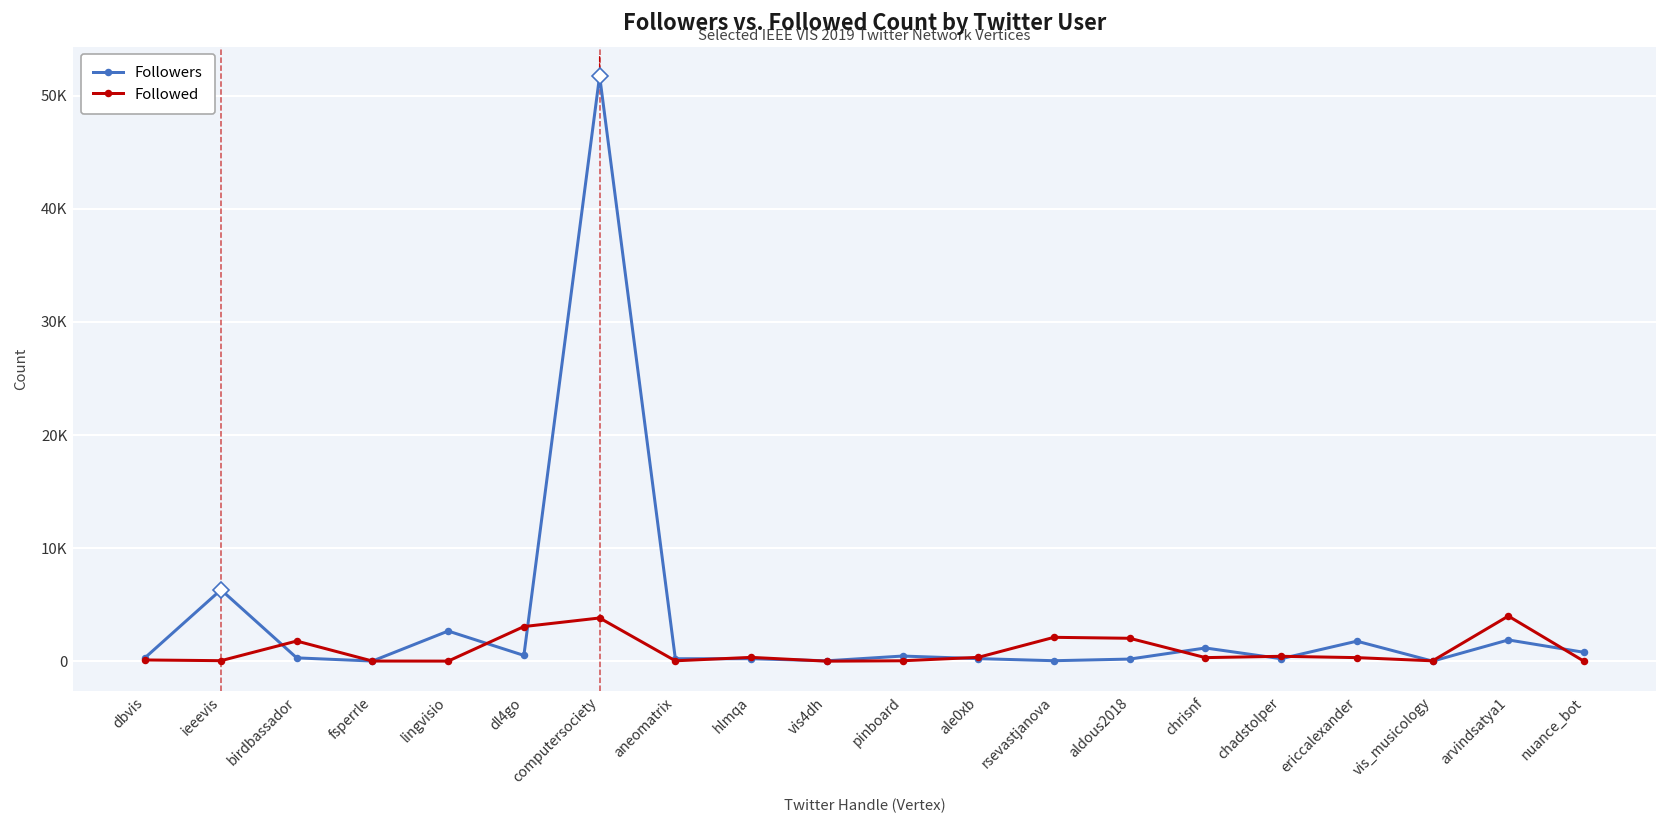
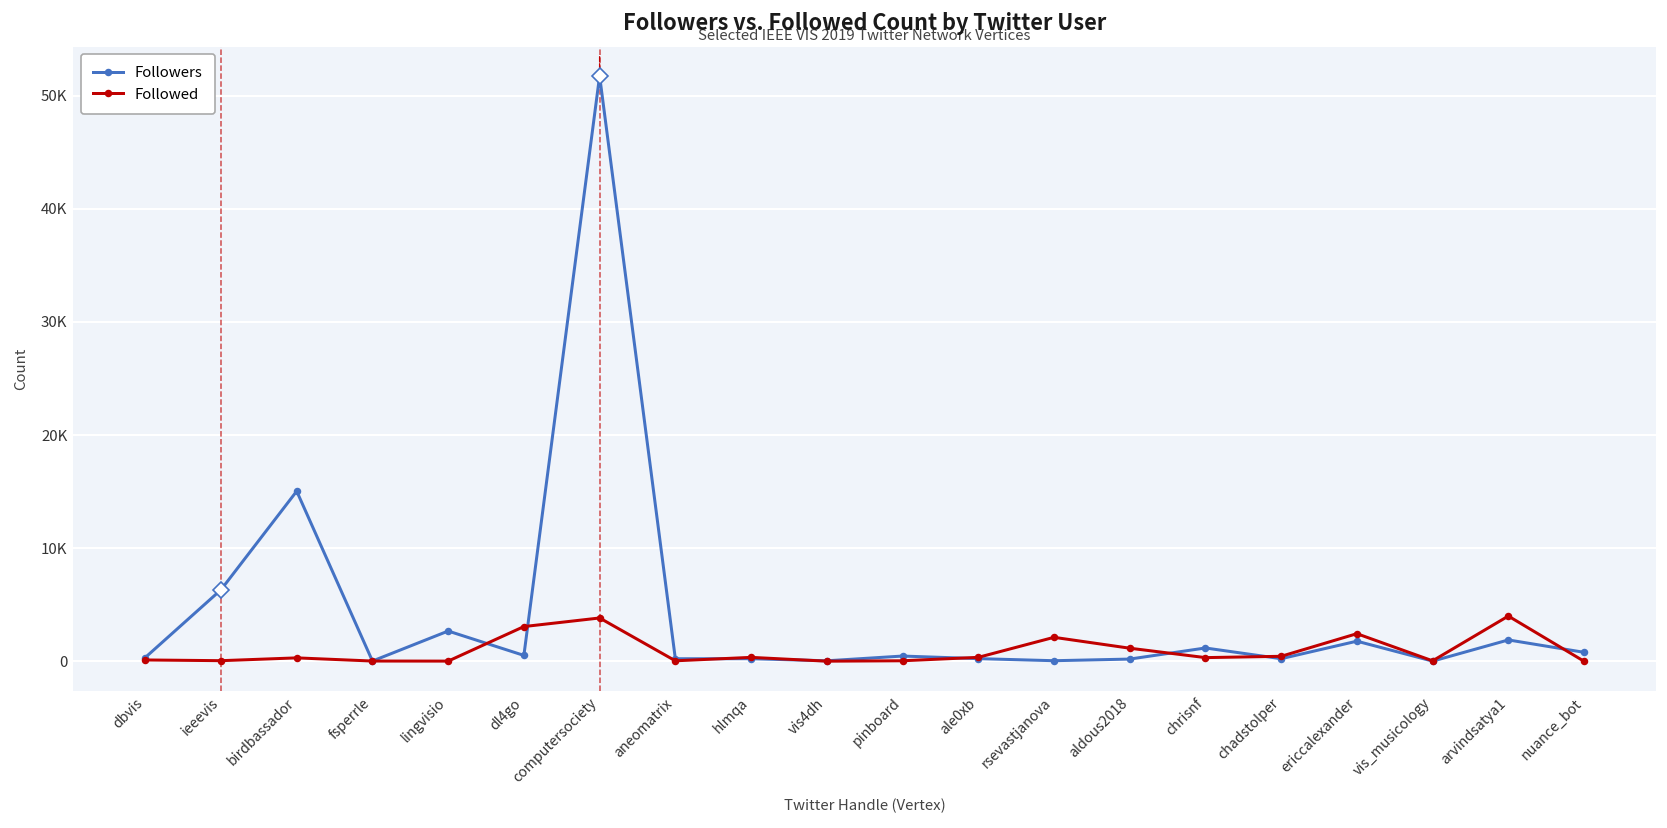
  {
    "Followers": {
-     "birdbassador": 0,
+     "birdbassador": 15000,
      "lingvisio": 3000,
      "dl4go": 1000,
      "pinboard": 0,
      "rsevastjanova": 0,
      "aldous2018": 0,
      "chrisnf": 1000,
      "ericcalexander": 2000,
      "arvindsatya1": 2000,
      "nuance_bot": 1000
    },
    "Followed": {
      "ieeevis": 0,
-     "birdbassador": 2000,
+     "birdbassador": 0,
      "lingvisio": 0,
      "dl4go": 3000,
      "computersociety": 4000,
      "pinboard": 0,
      "rsevastjanova": 2000,
-     "aldous2018": 2000,
+     "aldous2018": 1000,
      "chrisnf": 0,
-     "ericcalexander": 0,
+     "ericcalexander": 2000,
      "arvindsatya1": 4000,
      "nuance_bot": 0
    }
  }
